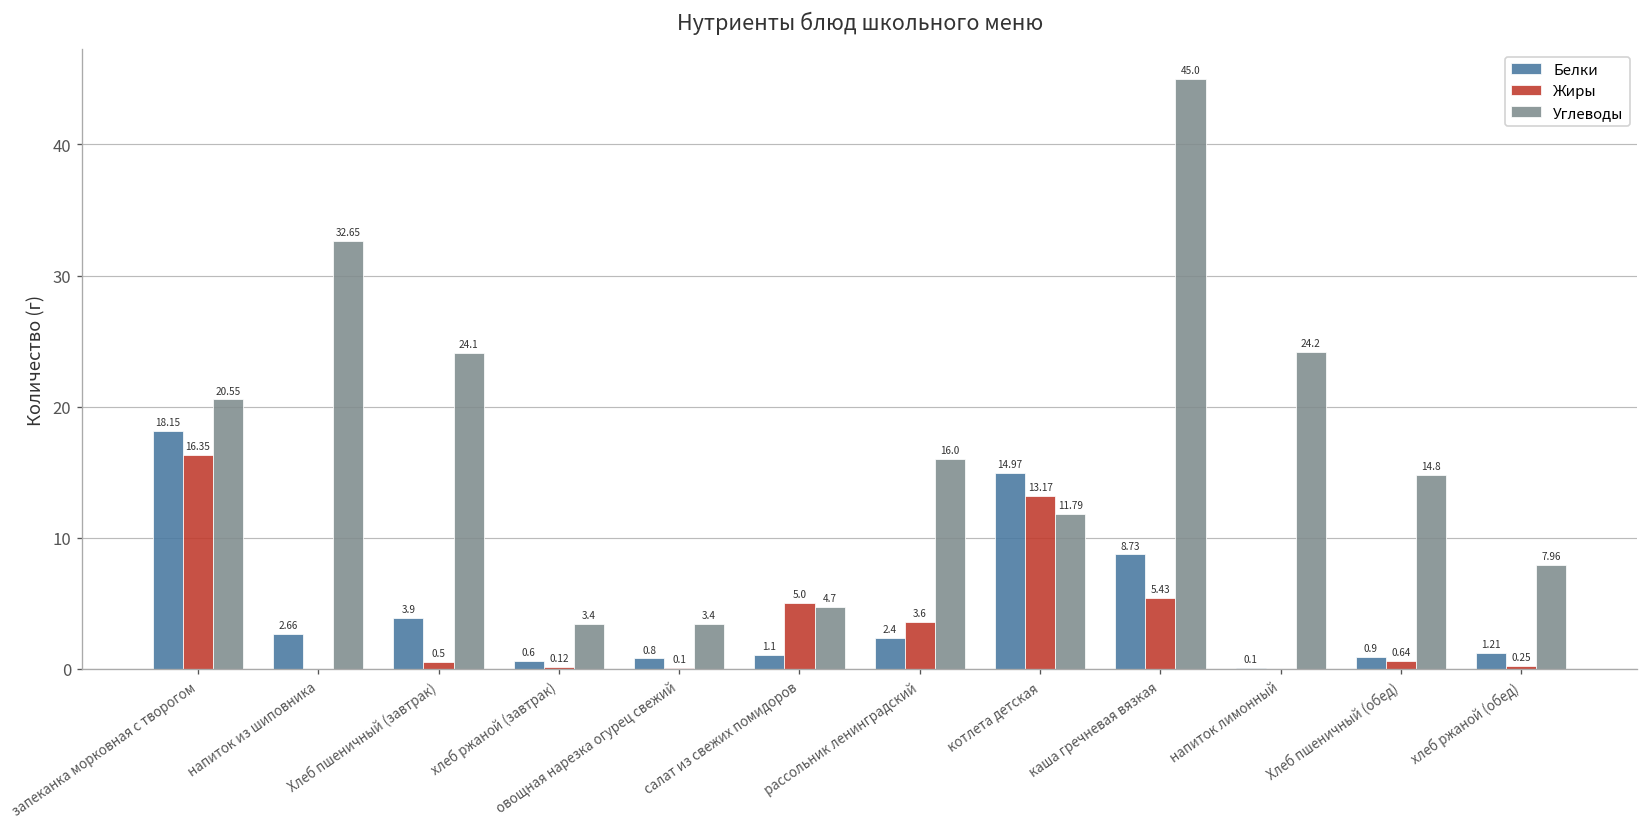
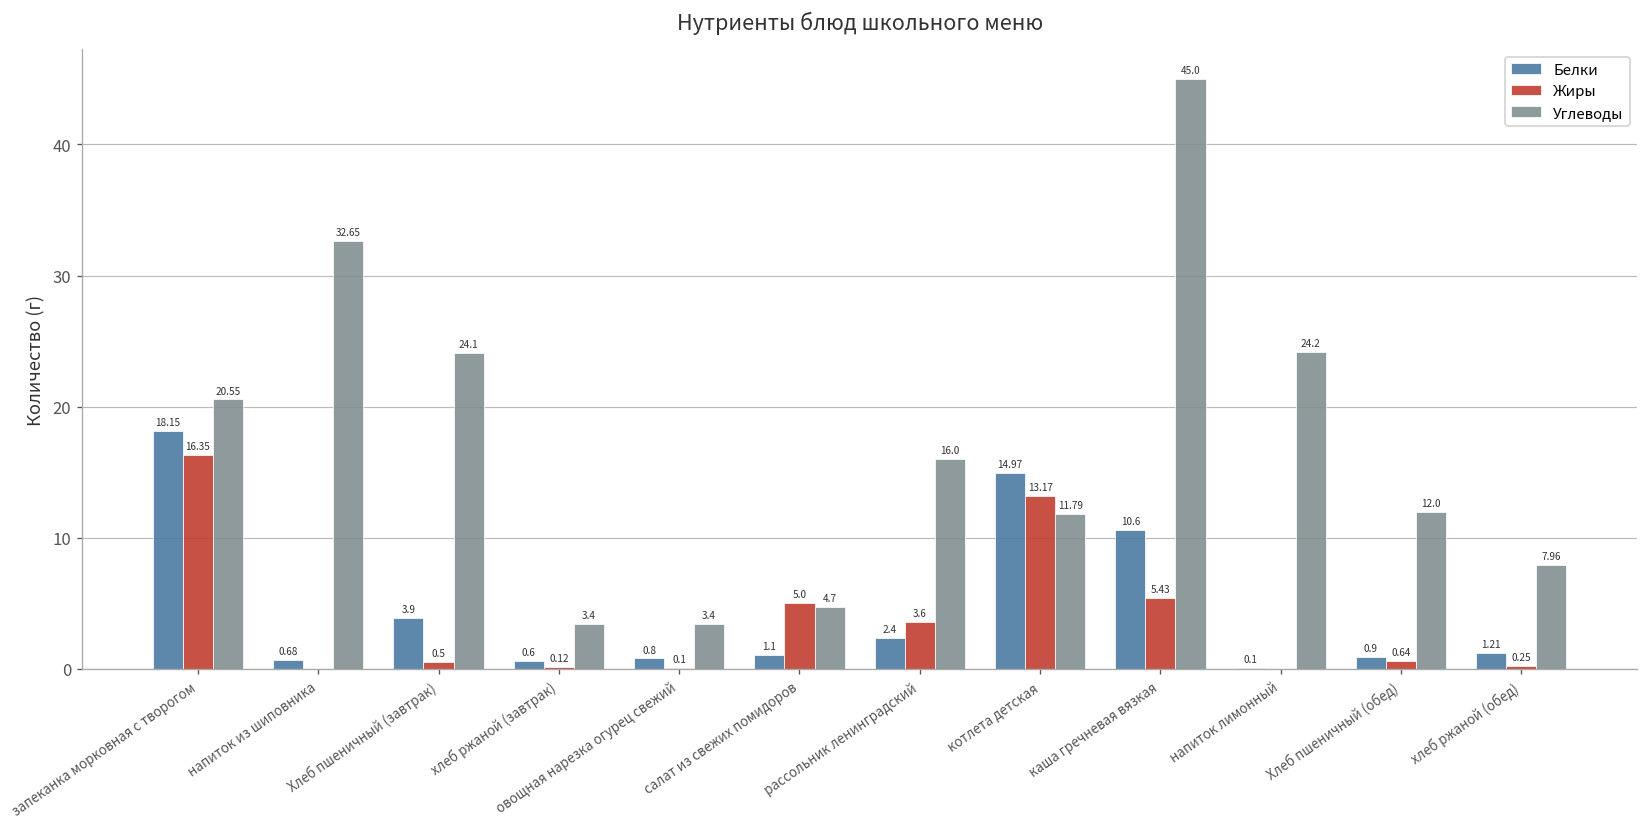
  {
    "Белки": {
      "запеканка морковная с творогом": 18.15,
-     "напиток из шиповника": 2.66,
+     "напиток из шиповника": 0.68,
      "Хлеб пшеничный (завтрак)": 3.9,
      "хлеб ржаной (завтрак)": 0.6,
      "овощная нарезка огурец свежий": 0.8,
      "салат из свежих помидоров": 1.1,
      "рассольник ленинградский": 2.4,
      "котлета детская": 14.97,
-     "каша гречневая вязкая": 8.73,
+     "каша гречневая вязкая": 10.6,
      "напиток лимонный": 0.1,
      "Хлеб пшеничный (обед)": 0.9,
      "хлеб ржаной (обед)": 1.21
    },
    "Жиры": {
      "запеканка морковная с творогом": 16.35,
      "Хлеб пшеничный (завтрак)": 0.5,
      "хлеб ржаной (завтрак)": 0.12,
      "овощная нарезка огурец свежий": 0.1,
      "салат из свежих помидоров": 5.0,
      "рассольник ленинградский": 3.6,
      "котлета детская": 13.17,
      "каша гречневая вязкая": 5.43,
      "Хлеб пшеничный (обед)": 0.64,
      "хлеб ржаной (обед)": 0.25
    },
    "Углеводы": {
      "запеканка морковная с творогом": 20.55,
      "напиток из шиповника": 32.65,
      "Хлеб пшеничный (завтрак)": 24.1,
      "хлеб ржаной (завтрак)": 3.4,
      "овощная нарезка огурец свежий": 3.4,
      "салат из свежих помидоров": 4.7,
      "рассольник ленинградский": 16.0,
      "котлета детская": 11.79,
      "каша гречневая вязкая": 45.0,
      "напиток лимонный": 24.2,
-     "Хлеб пшеничный (обед)": 14.8,
+     "Хлеб пшеничный (обед)": 12.0,
      "хлеб ржаной (обед)": 7.96
    }
  }
